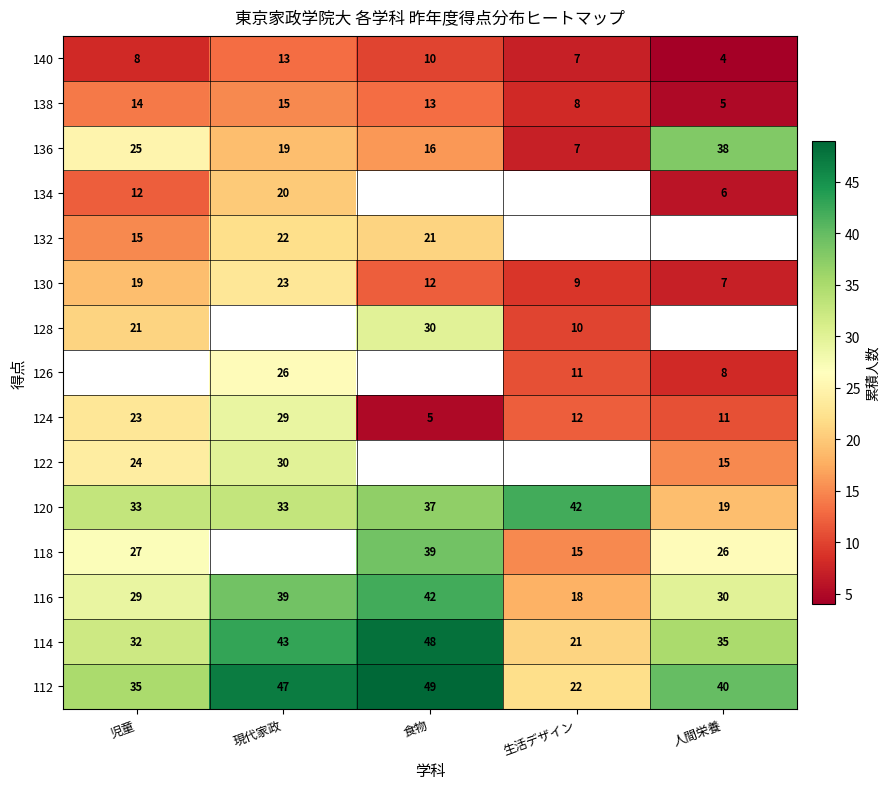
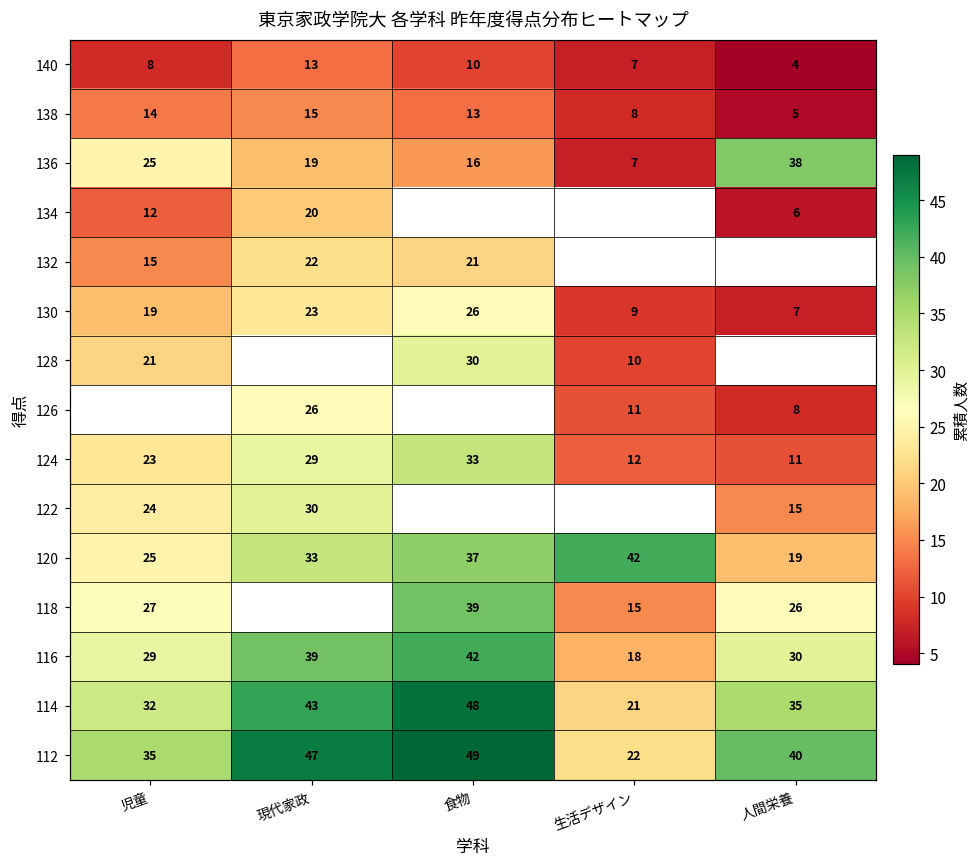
  {
    "140": {
      "児童": 8,
      "現代家政": 13,
      "食物": 10,
      "生活デザイン": 7,
      "人間栄養": 4
    },
    "138": {
      "児童": 14,
      "現代家政": 15,
      "食物": 13,
      "生活デザイン": 8,
      "人間栄養": 5
    },
    "136": {
      "児童": 25,
      "現代家政": 19,
      "食物": 16,
      "生活デザイン": 7,
      "人間栄養": 38
    },
    "134": {
      "児童": 12,
      "現代家政": 20,
      "人間栄養": 6
    },
    "132": {
      "児童": 15,
      "現代家政": 22,
      "食物": 21
    },
    "130": {
      "児童": 19,
      "現代家政": 23,
-     "食物": 12,
+     "食物": 26,
      "生活デザイン": 9,
      "人間栄養": 7
    },
    "128": {
      "児童": 21,
      "食物": 30,
      "生活デザイン": 10
    },
    "126": {
      "現代家政": 26,
      "生活デザイン": 11,
      "人間栄養": 8
    },
    "124": {
      "児童": 23,
      "現代家政": 29,
-     "食物": 5,
+     "食物": 33,
      "生活デザイン": 12,
      "人間栄養": 11
    },
    "122": {
      "児童": 24,
      "現代家政": 30,
      "人間栄養": 15
    },
    "120": {
-     "児童": 33,
+     "児童": 25,
      "現代家政": 33,
      "食物": 37,
      "生活デザイン": 42,
      "人間栄養": 19
    },
    "118": {
      "児童": 27,
      "食物": 39,
      "生活デザイン": 15,
      "人間栄養": 26
    },
    "116": {
      "児童": 29,
      "現代家政": 39,
      "食物": 42,
      "生活デザイン": 18,
      "人間栄養": 30
    },
    "114": {
      "児童": 32,
      "現代家政": 43,
      "食物": 48,
      "生活デザイン": 21,
      "人間栄養": 35
    },
    "112": {
      "児童": 35,
      "現代家政": 47,
      "食物": 49,
      "生活デザイン": 22,
      "人間栄養": 40
    }
  }
